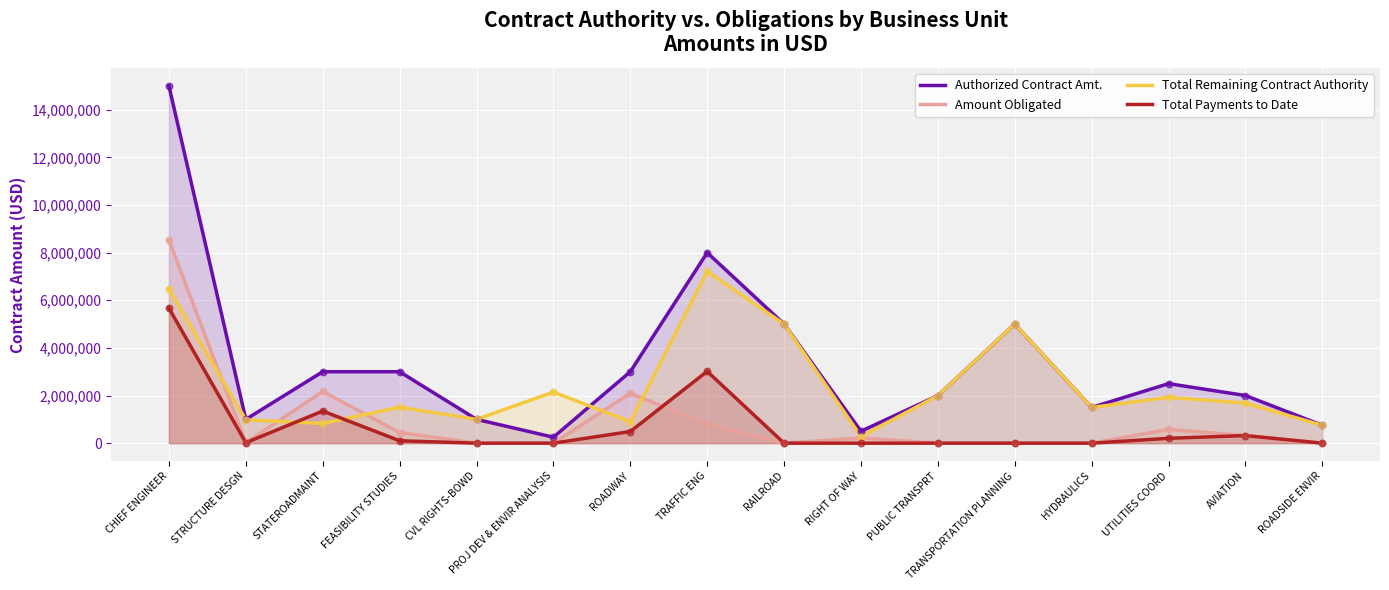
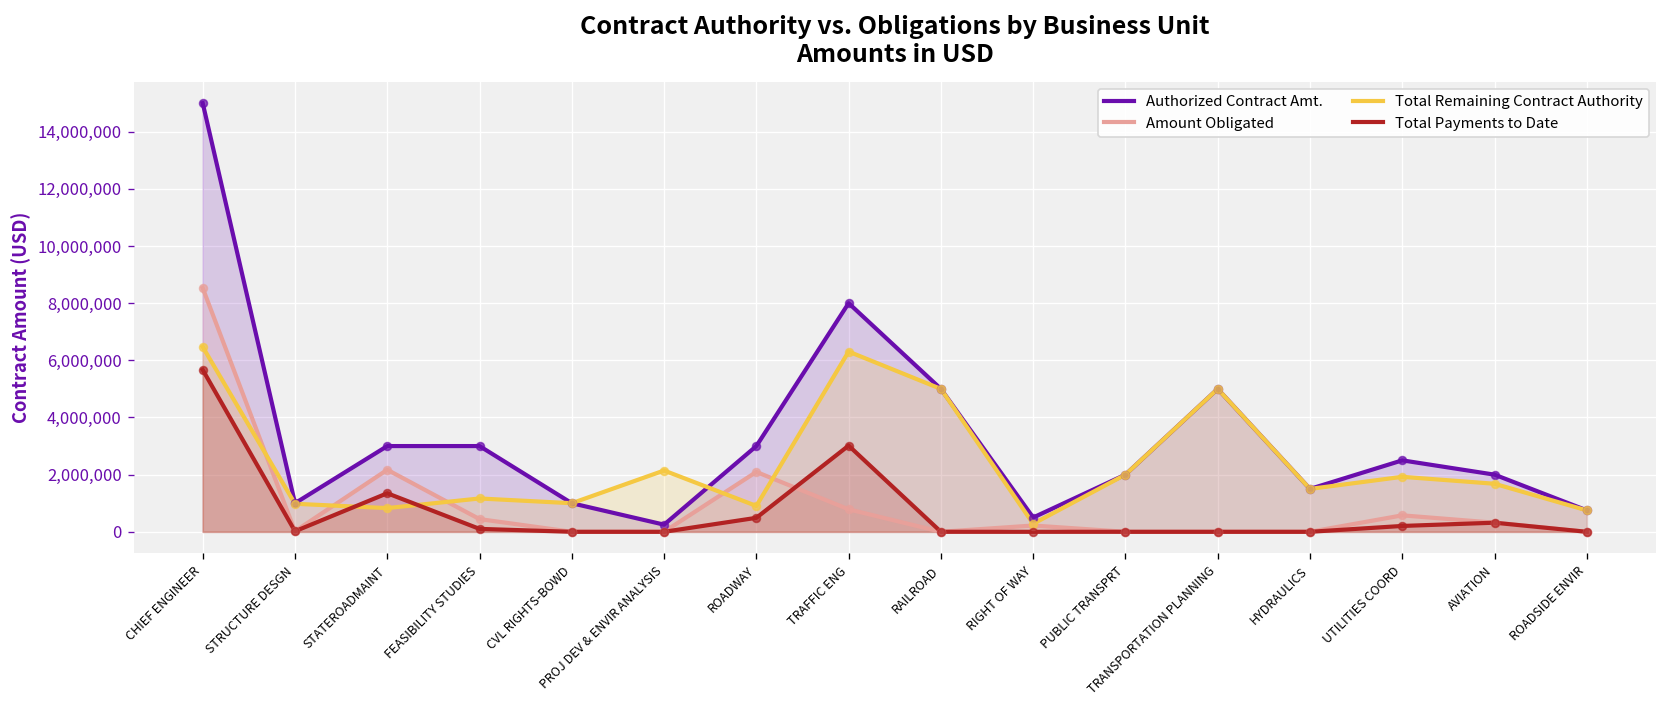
  {
    "Authorized Contract Amt.": {
      "CHIEF ENGINEER": "15,000,000",
      "STATEROADMAINT": "3,000,000",
      "FEASIBILITY STUDIES": "3,000,000",
      "PROJ DEV & ENVIR ANALYSIS": "300,000",
      "ROADWAY": "3,000,000",
      "TRAFFIC ENG": "8,000,000",
      "RIGHT OF WAY": "500,000",
      "UTILITIES COORD": "2,500,000",
      "AVIATION": "2,000,000"
    },
    "Amount Obligated": {
      "CHIEF ENGINEER": "8,500,000",
      "STATEROADMAINT": "2,200,000",
      "FEASIBILITY STUDIES": "400,000",
      "ROADWAY": "2,100,000",
      "TRAFFIC ENG": "800,000",
      "UTILITIES COORD": "600,000"
    },
    "Total Remaining Contract Authority": {
      "CHIEF ENGINEER": "6,500,000",
      "STATEROADMAINT": "800,000",
-     "FEASIBILITY STUDIES": "1,500,000",
+     "FEASIBILITY STUDIES": "1,200,000",
      "PROJ DEV & ENVIR ANALYSIS": "2,100,000",
      "ROADWAY": "900,000",
-     "TRAFFIC ENG": "7,200,000",
+     "TRAFFIC ENG": "6,300,000",
      "UTILITIES COORD": "1,900,000",
      "AVIATION": "1,700,000"
    },
    "Total Payments to Date": {
      "CHIEF ENGINEER": "5,700,000",
      "STATEROADMAINT": "1,300,000",
      "FEASIBILITY STUDIES": "100,000",
      "ROADWAY": "500,000",
      "TRAFFIC ENG": "3,000,000",
      "RIGHT OF WAY": "0",
      "UTILITIES COORD": "200,000"
    }
  }
